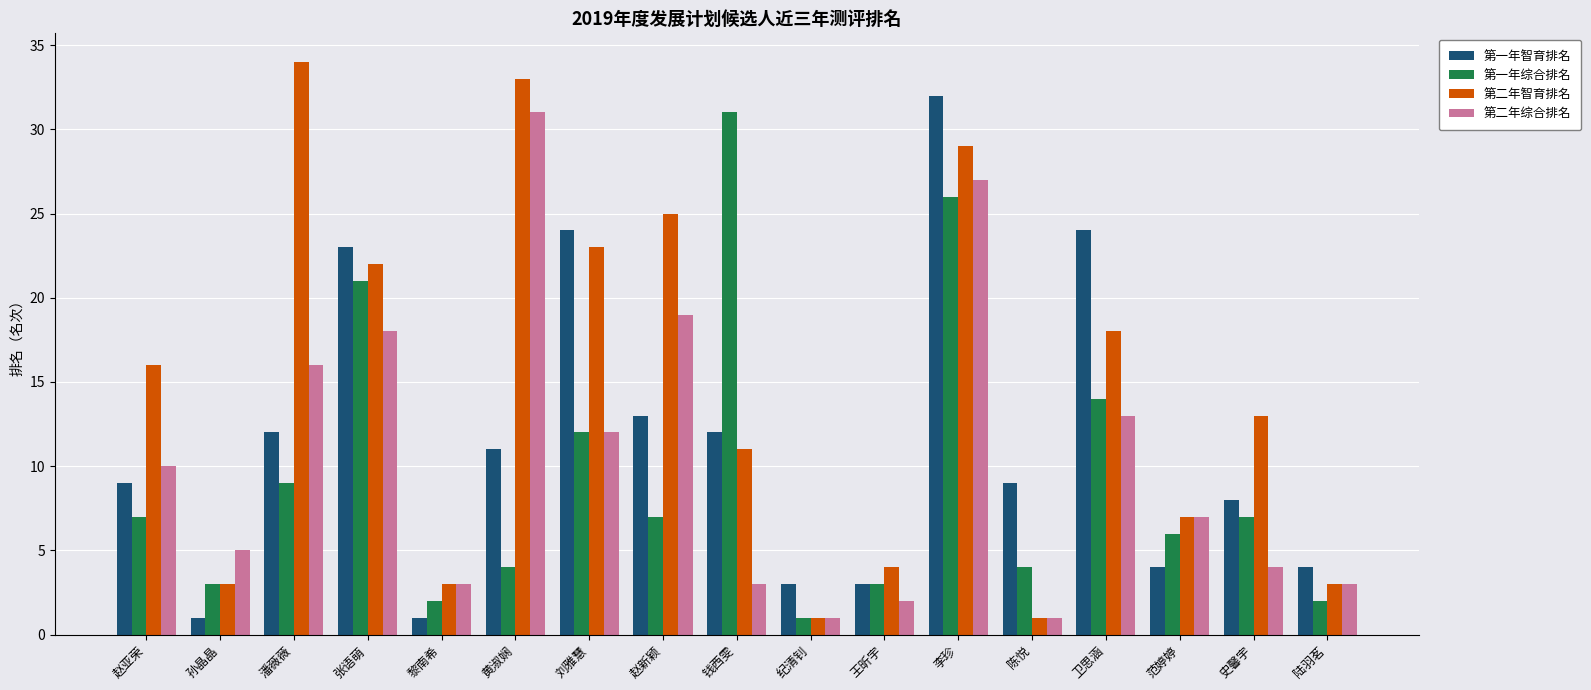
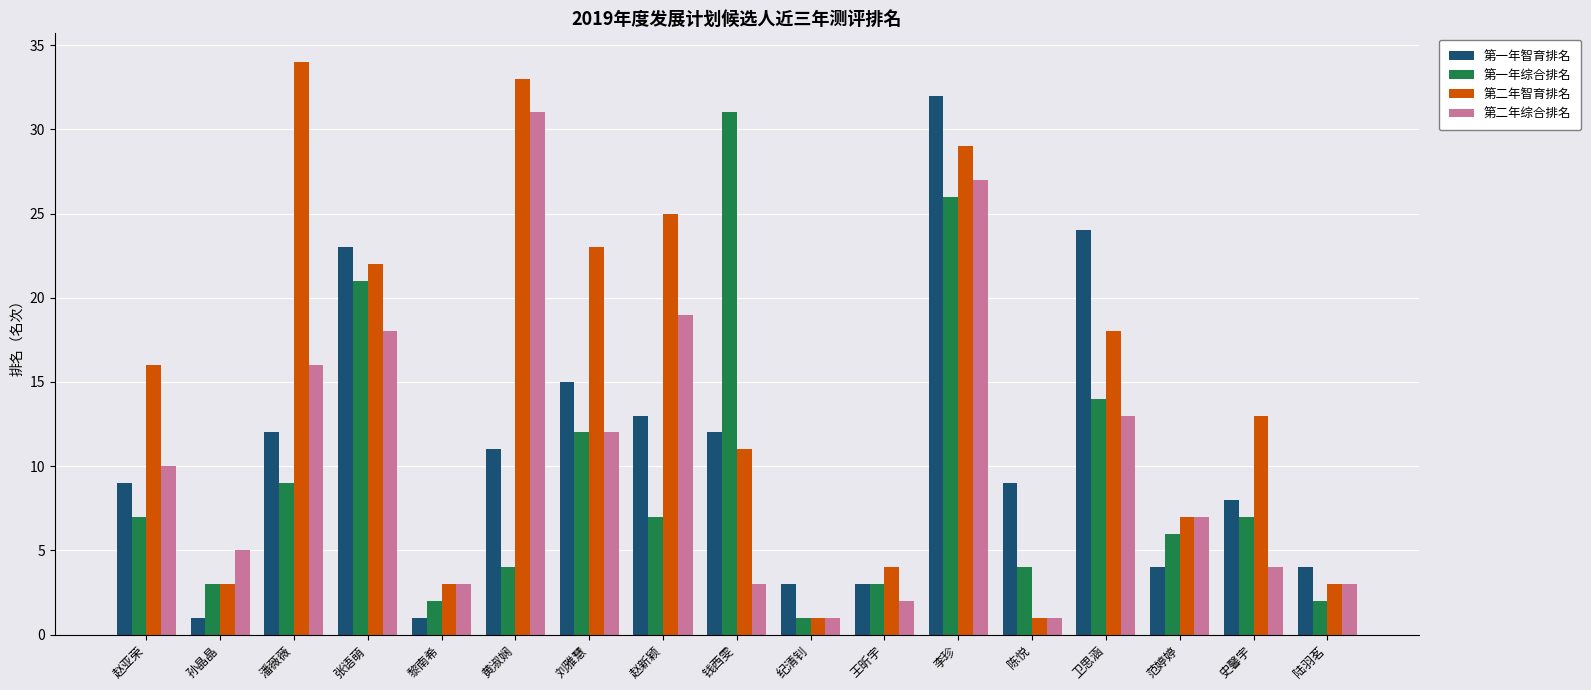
  {
    "第一年智育排名": {
      "赵亚荣": 9,
      "孙晶晶": 1,
      "潘薇薇": 12,
      "张语萌": 23,
      "黎南希": 1,
      "黄淑娴": 11,
-     "刘雅慧": 24,
+     "刘雅慧": 15,
      "赵新颖": 13,
      "钱西雯": 12,
      "纪清钊": 3,
      "王昕宇": 3,
      "李珍": 32,
      "陈悦": 9,
      "卫思涵": 24,
      "范婷婷": 4,
      "史馨宇": 8,
      "陆羽茗": 4
    },
    "第一年综合排名": {
      "赵亚荣": 7,
      "孙晶晶": 3,
      "潘薇薇": 9,
      "张语萌": 21,
      "黎南希": 2,
      "黄淑娴": 4,
      "刘雅慧": 12,
      "赵新颖": 7,
      "钱西雯": 31,
      "纪清钊": 1,
      "王昕宇": 3,
      "李珍": 26,
      "陈悦": 4,
      "卫思涵": 14,
      "范婷婷": 6,
      "史馨宇": 7,
      "陆羽茗": 2
    },
    "第二年智育排名": {
      "赵亚荣": 16,
      "孙晶晶": 3,
      "潘薇薇": 34,
      "张语萌": 22,
      "黎南希": 3,
      "黄淑娴": 33,
      "刘雅慧": 23,
      "赵新颖": 25,
      "钱西雯": 11,
      "纪清钊": 1,
      "王昕宇": 4,
      "李珍": 29,
      "陈悦": 1,
      "卫思涵": 18,
      "范婷婷": 7,
      "史馨宇": 13,
      "陆羽茗": 3
    },
    "第二年综合排名": {
      "赵亚荣": 10,
      "孙晶晶": 5,
      "潘薇薇": 16,
      "张语萌": 18,
      "黎南希": 3,
      "黄淑娴": 31,
      "刘雅慧": 12,
      "赵新颖": 19,
      "钱西雯": 3,
      "纪清钊": 1,
      "王昕宇": 2,
      "李珍": 27,
      "陈悦": 1,
      "卫思涵": 13,
      "范婷婷": 7,
      "史馨宇": 4,
      "陆羽茗": 3
    }
  }
